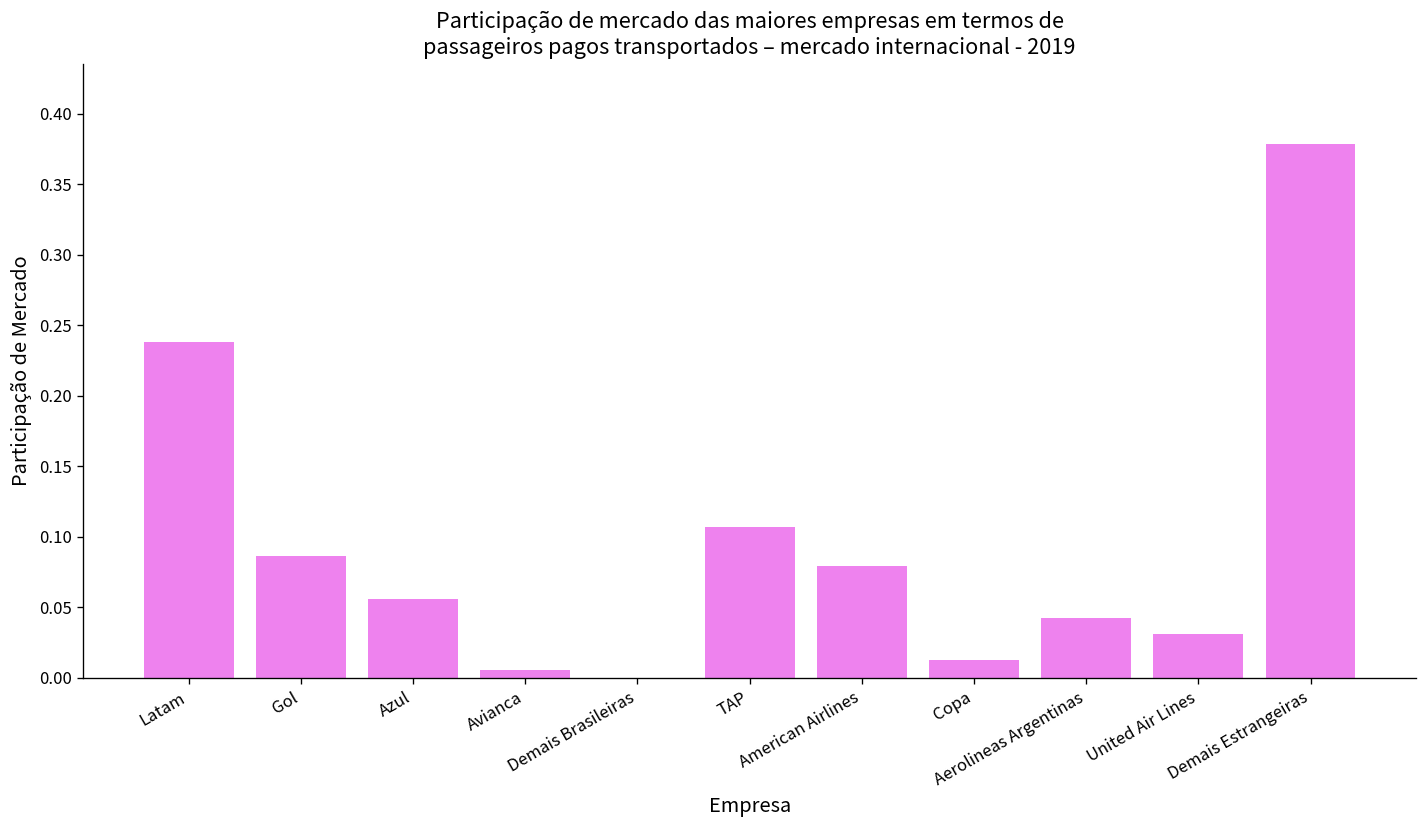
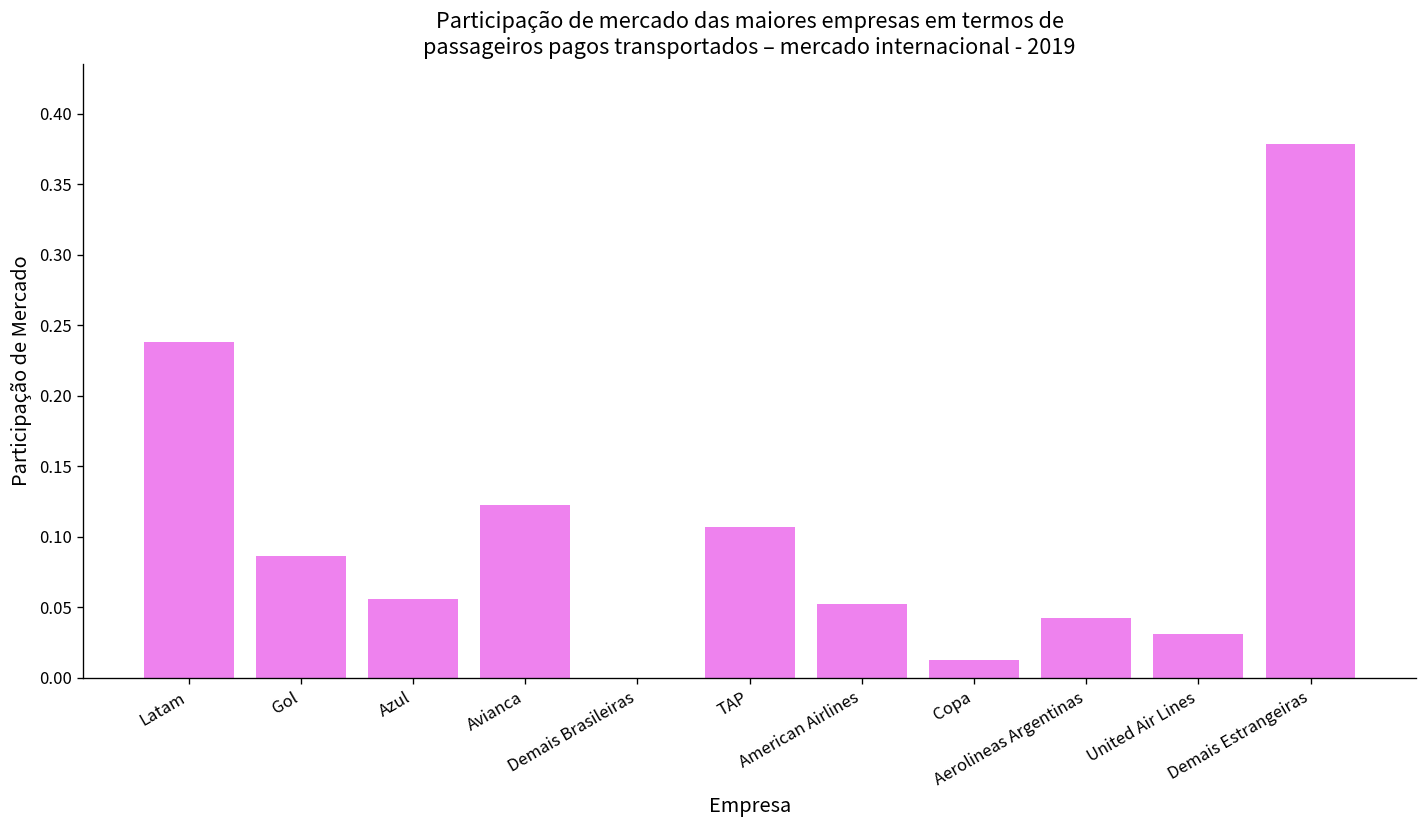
  {
    "Latam": 0.238,
    "Gol": 0.086,
    "Azul": 0.056,
-   "Avianca": 0.005,
+   "Avianca": 0.123,
    "TAP": 0.107,
-   "American Airlines": 0.080,
+   "American Airlines": 0.052,
    "Copa": 0.013,
    "Aerolineas Argentinas": 0.043,
    "United Air Lines": 0.031,
    "Demais Estrangeiras": 0.379
  }
